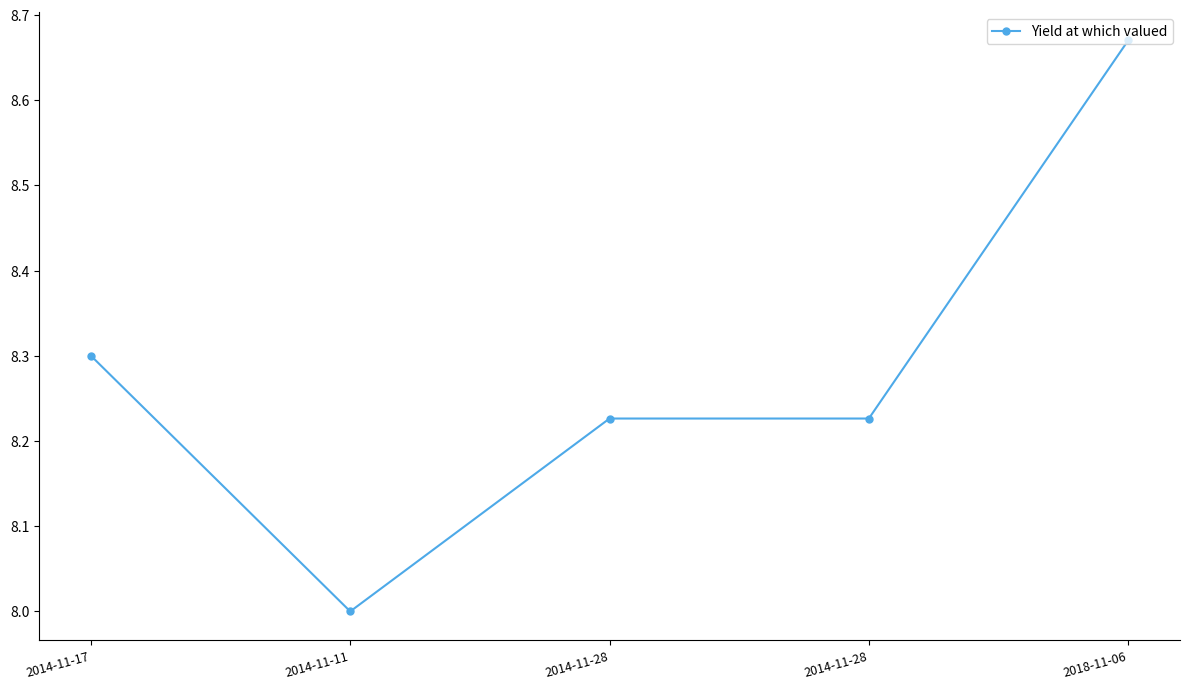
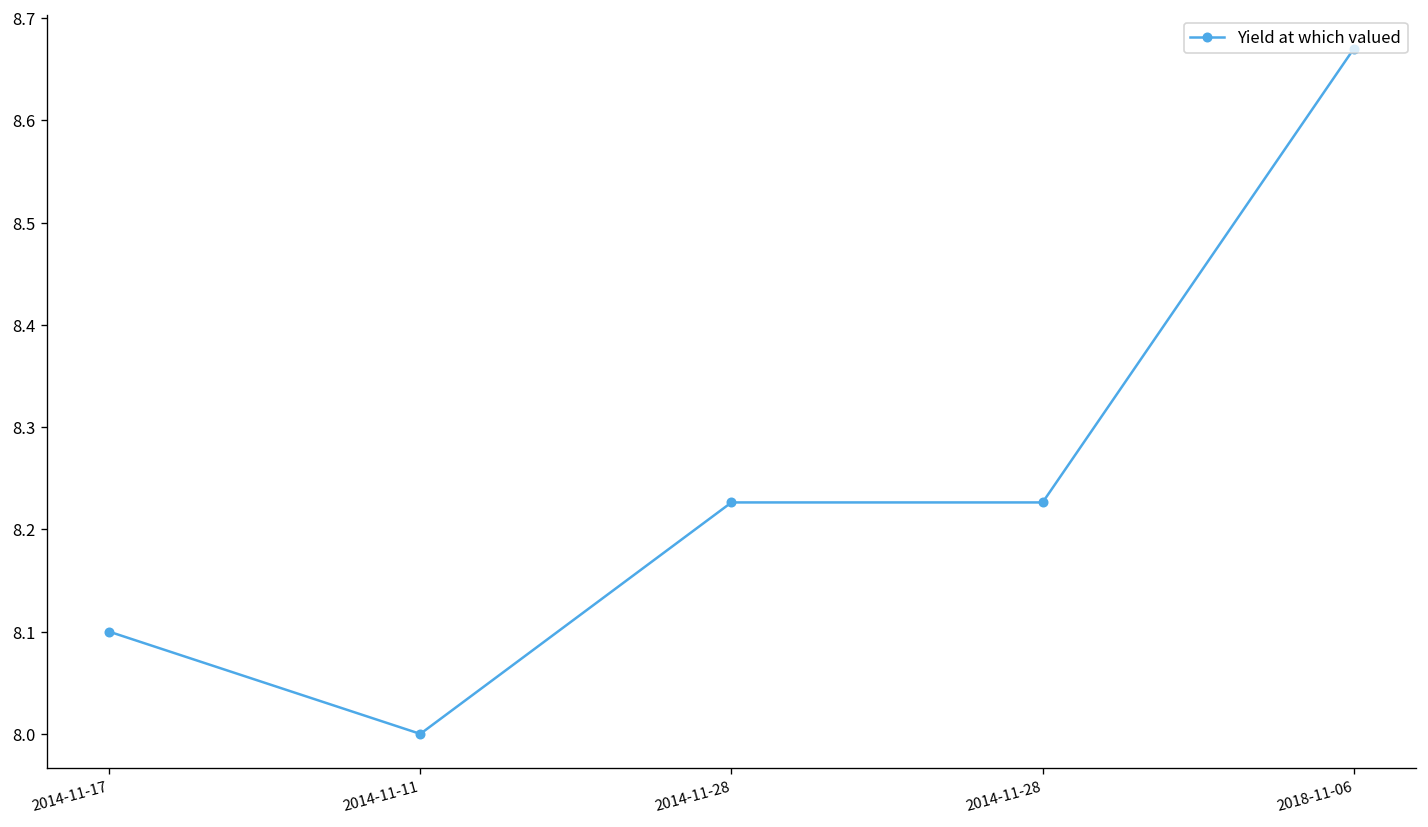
  {
-   "2014-11-17": 8.3,
+   "2014-11-17": 8.1,
    "2014-11-11": 8.0
  }
